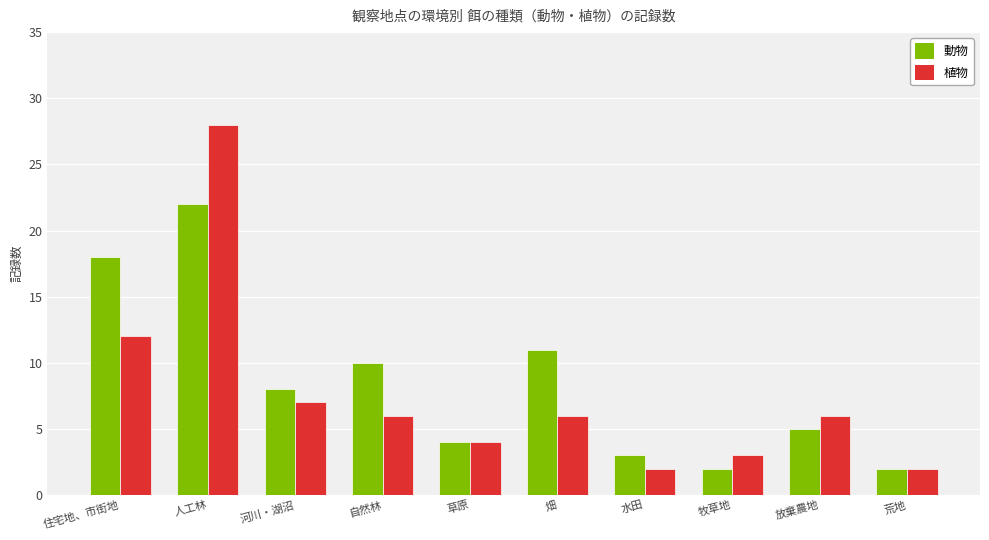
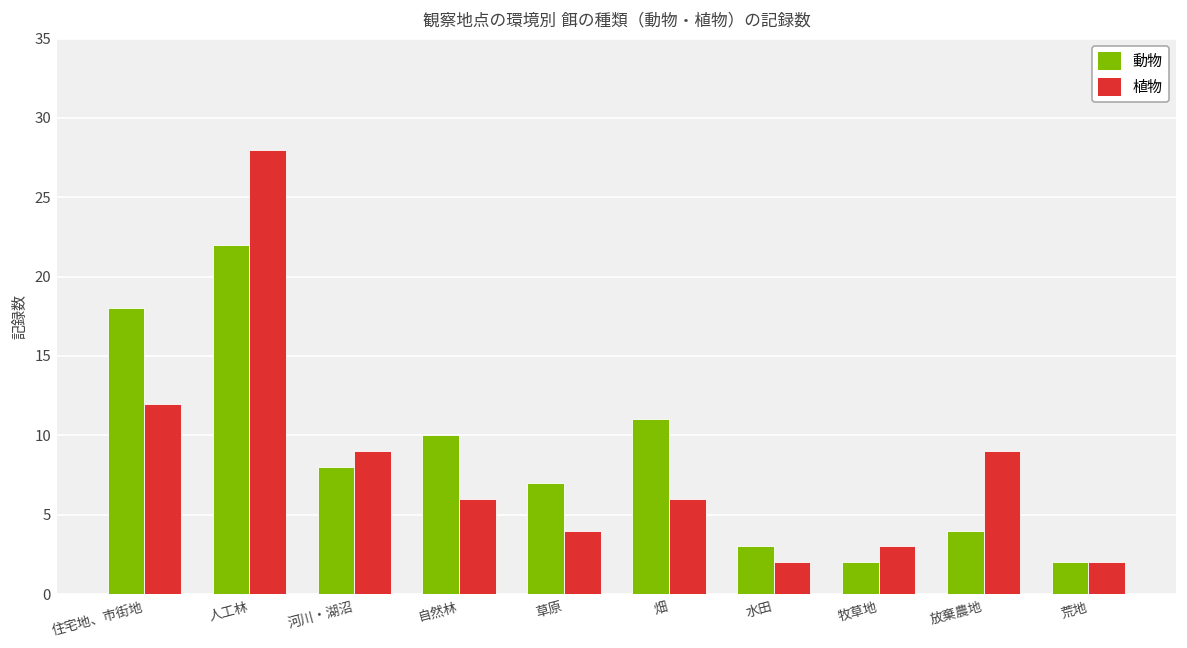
  {
    "動物": {
      "住宅地、市街地": 18,
      "人工林": 22,
      "河川・湖沼": 8,
      "自然林": 10,
-     "草原": 4,
+     "草原": 7,
      "畑": 11,
      "水田": 3,
      "牧草地": 2,
-     "放棄農地": 5,
+     "放棄農地": 4,
      "荒地": 2
    },
    "植物": {
      "住宅地、市街地": 12,
      "人工林": 28,
-     "河川・湖沼": 7,
+     "河川・湖沼": 9,
      "自然林": 6,
      "草原": 4,
      "畑": 6,
      "水田": 2,
      "牧草地": 3,
-     "放棄農地": 6,
+     "放棄農地": 9,
      "荒地": 2
    }
  }
